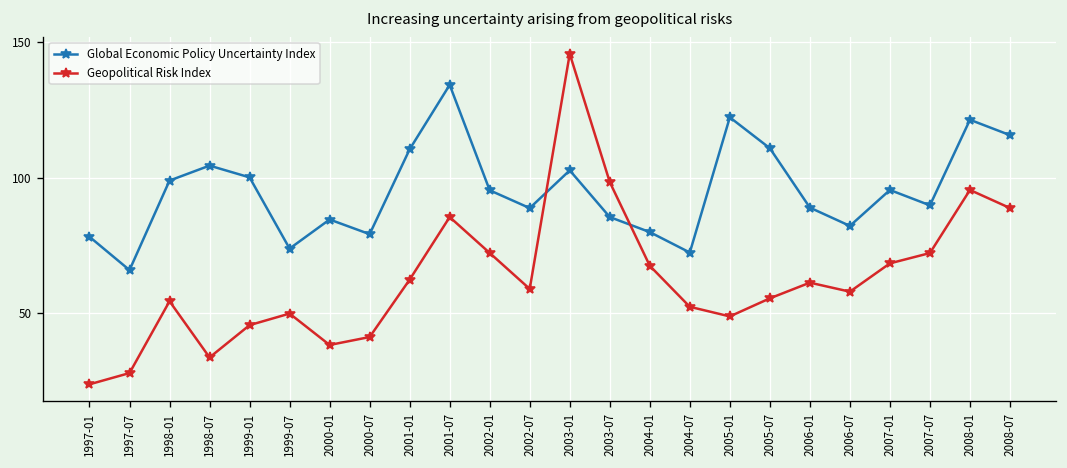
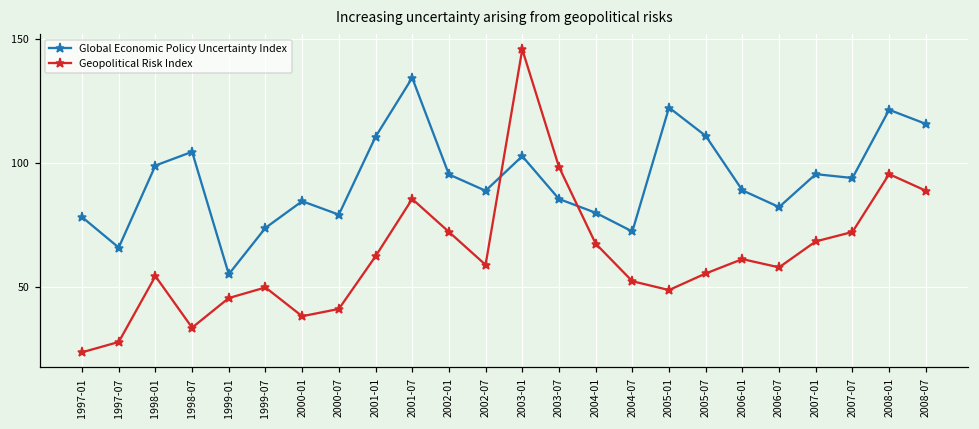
  {
    "Global Economic Policy Uncertainty Index": {
      "1997-01": 78,
      "1997-07": 66,
      "1998-01": 99,
      "1998-07": 104,
-     "1999-01": 100,
+     "1999-01": 55,
      "1999-07": 74,
      "2000-01": 85,
      "2000-07": 79,
      "2001-01": 110,
      "2001-07": 134,
      "2002-01": 95,
      "2002-07": 89,
      "2003-01": 103,
      "2003-07": 85,
      "2004-01": 80,
      "2004-07": 72,
      "2005-01": 122,
      "2005-07": 111,
      "2006-01": 89,
      "2006-07": 82,
      "2007-01": 95,
-     "2007-07": 90,
+     "2007-07": 94,
      "2008-01": 121,
      "2008-07": 116
    },
    "Geopolitical Risk Index": {
      "1997-01": 24,
      "1997-07": 28,
      "1998-01": 54,
      "1998-07": 34,
      "1999-01": 46,
      "1999-07": 50,
      "2000-01": 38,
      "2000-07": 41,
      "2001-01": 62,
      "2001-07": 85,
      "2002-01": 72,
      "2002-07": 59,
      "2003-01": 146,
      "2003-07": 98,
      "2004-01": 67,
      "2004-07": 52,
      "2005-01": 49,
      "2005-07": 55,
      "2006-01": 61,
      "2006-07": 58,
      "2007-01": 68,
      "2007-07": 72,
      "2008-01": 95,
      "2008-07": 89
    }
  }
